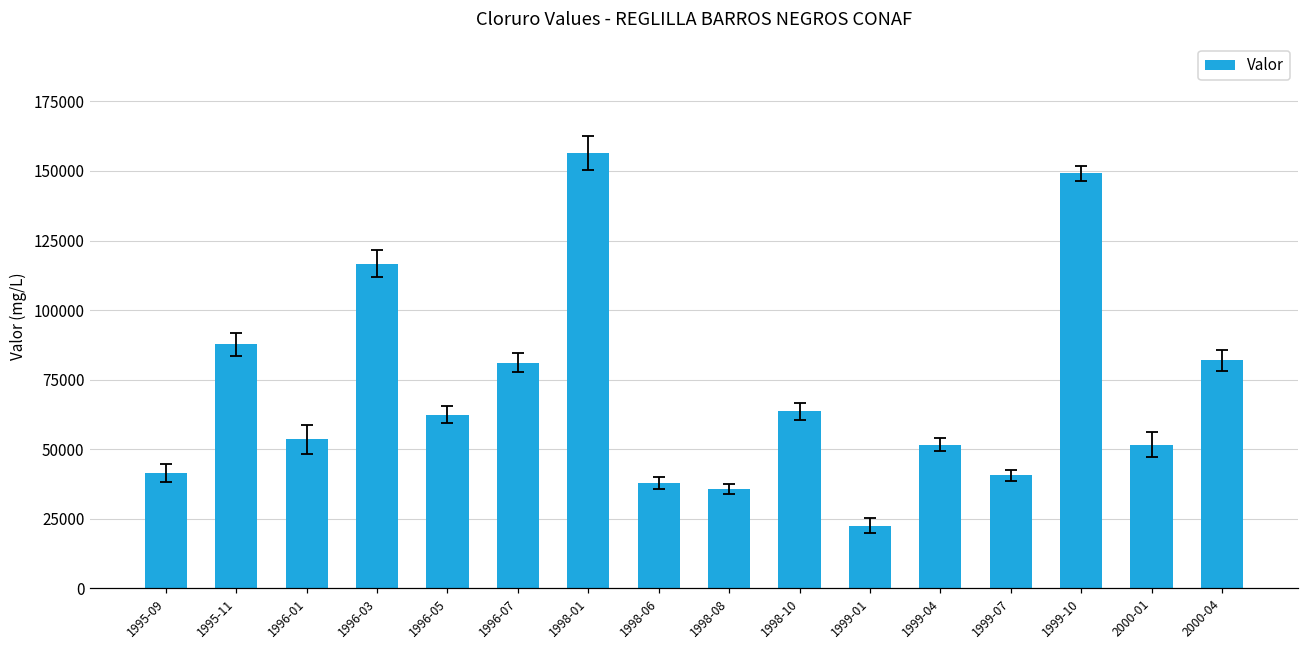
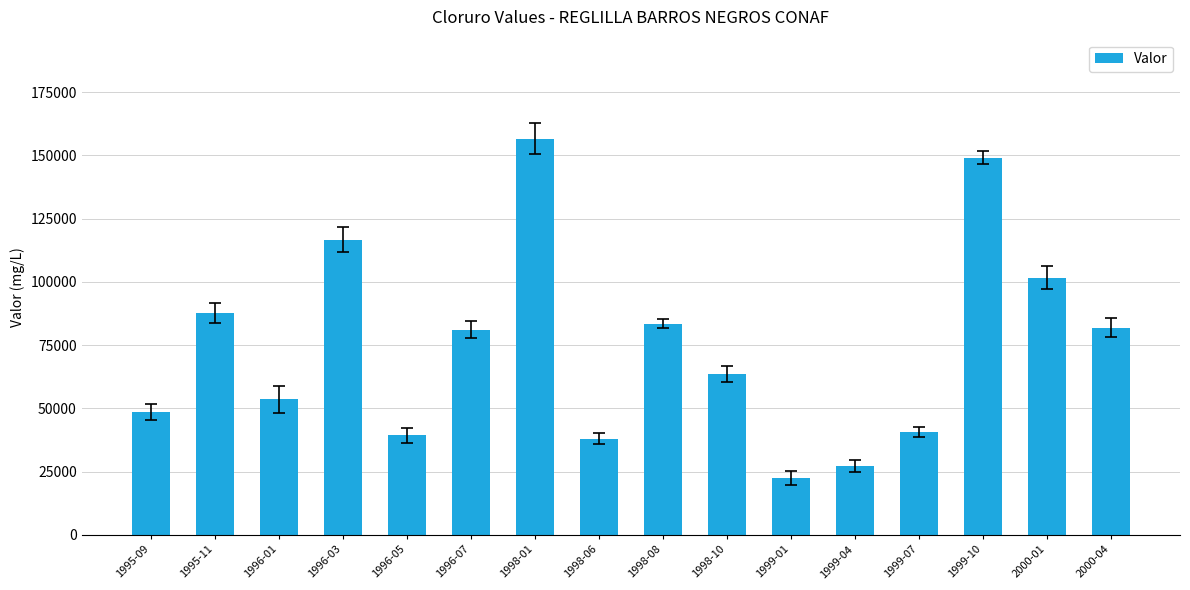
  {
    "Valor": {
-     "1995-09": 42000,
+     "1995-09": 49000,
      "1995-11": 88000,
      "1996-01": 54000,
      "1996-03": 117000,
-     "1996-05": 62000,
+     "1996-05": 39000,
      "1996-07": 81000,
      "1998-01": 157000,
      "1998-06": 38000,
-     "1998-08": 36000,
+     "1998-08": 83000,
      "1998-10": 64000,
      "1999-01": 22000,
-     "1999-04": 52000,
+     "1999-04": 27000,
      "1999-07": 41000,
      "1999-10": 149000,
-     "2000-01": 52000,
+     "2000-01": 102000,
      "2000-04": 82000
    }
  }
